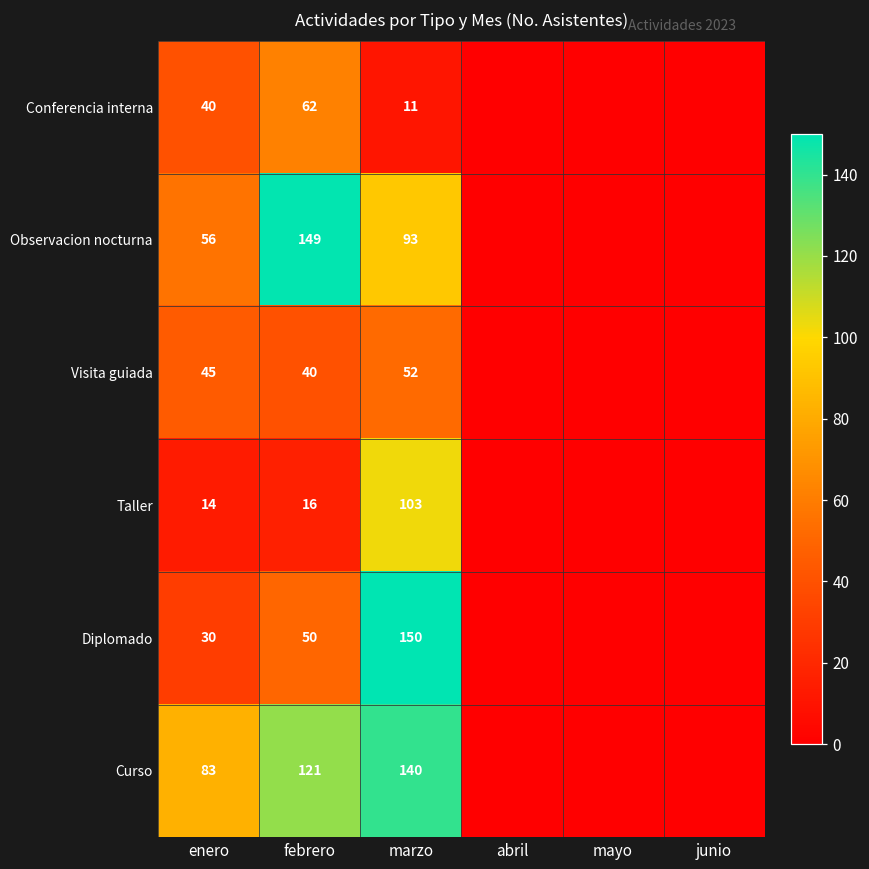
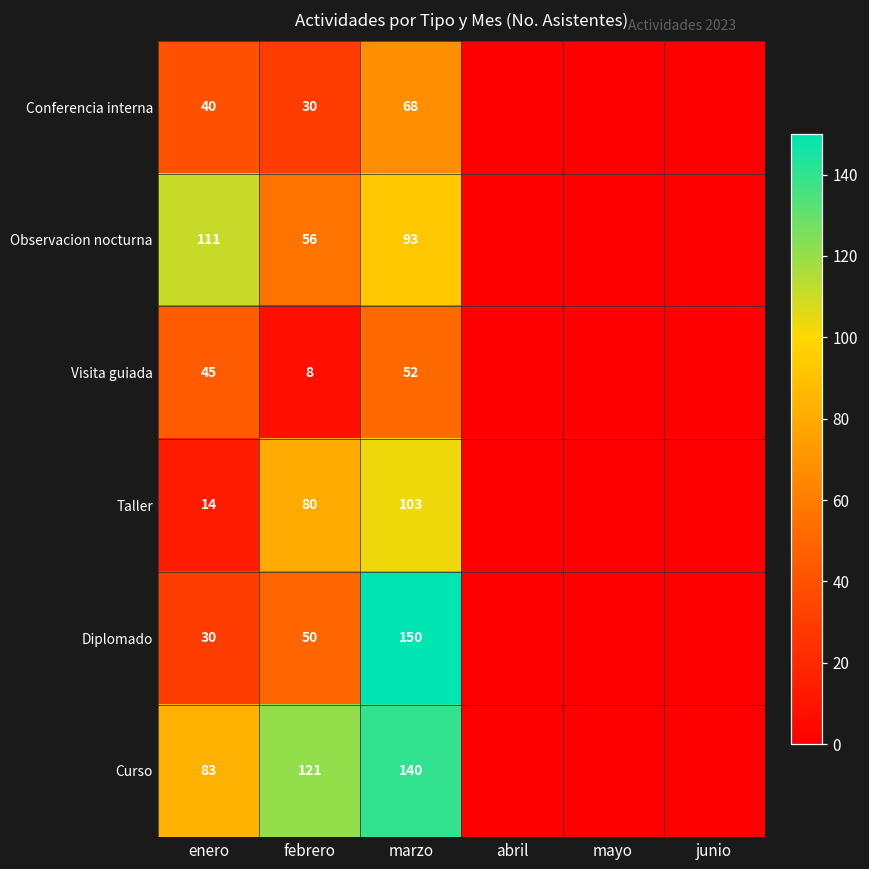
  {
    "Conferencia interna": {
      "enero": 40,
-     "febrero": 62,
-     "marzo": 11
+     "febrero": 30,
+     "marzo": 68
    },
    "Observacion nocturna": {
-     "enero": 56,
-     "febrero": 149,
+     "enero": 111,
+     "febrero": 56,
      "marzo": 93
    },
    "Visita guiada": {
      "enero": 45,
-     "febrero": 40,
+     "febrero": 8,
      "marzo": 52
    },
    "Taller": {
      "enero": 14,
-     "febrero": 16,
+     "febrero": 80,
      "marzo": 103
    },
    "Diplomado": {
      "enero": 30,
      "febrero": 50,
      "marzo": 150
    },
    "Curso": {
      "enero": 83,
      "febrero": 121,
      "marzo": 140
    }
  }
